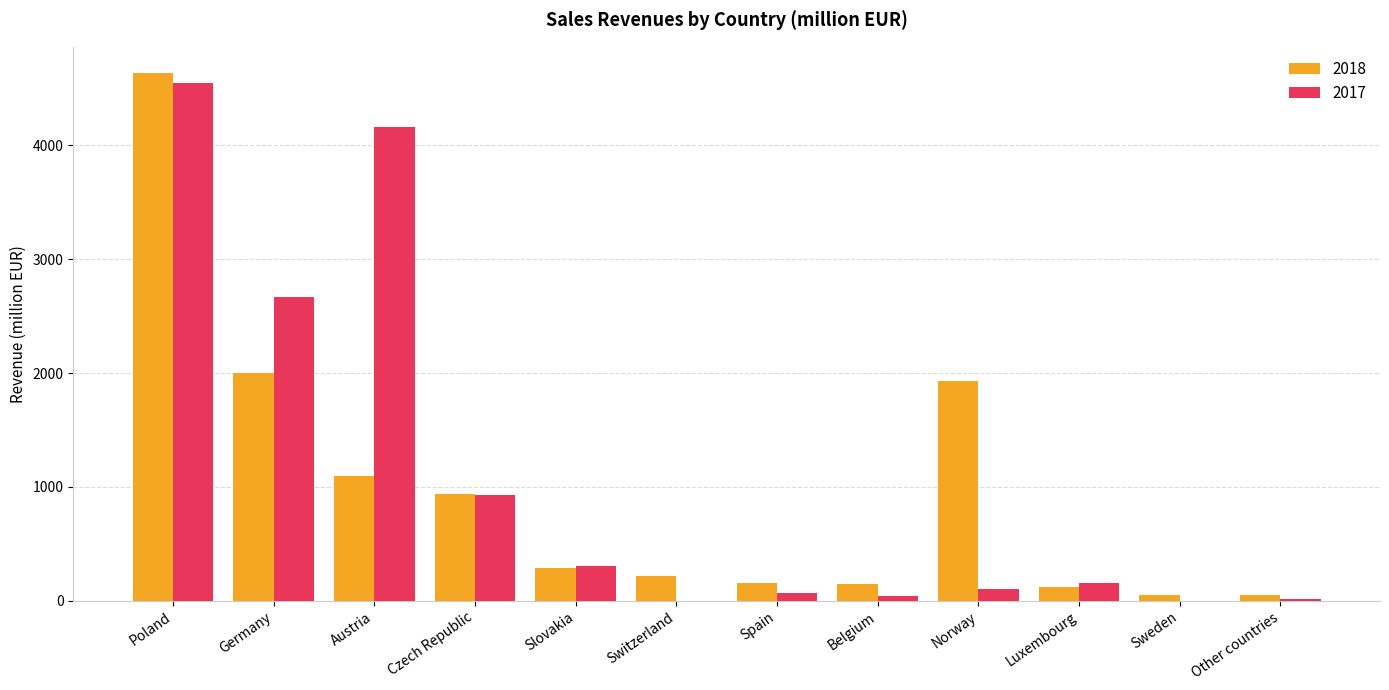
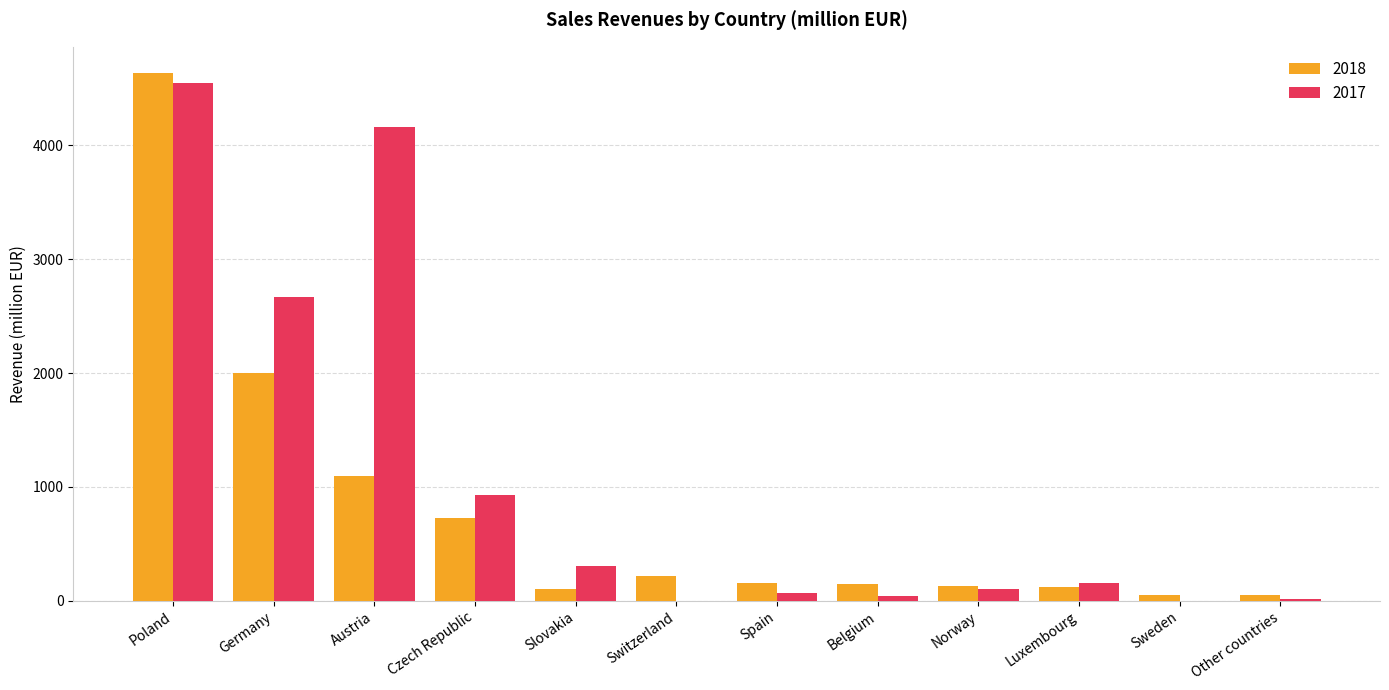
  {
    "2018": {
      "Poland": 4630,
      "Germany": 2000,
      "Austria": 1100,
-     "Czech Republic": 940,
-     "Slovakia": 280,
+     "Czech Republic": 730,
+     "Slovakia": 100,
      "Switzerland": 220,
      "Spain": 150,
      "Belgium": 150,
-     "Norway": 1930,
+     "Norway": 130,
      "Luxembourg": 120,
      "Sweden": 50,
      "Other countries": 50
    },
    "2017": {
      "Poland": 4540,
      "Germany": 2660,
      "Austria": 4160,
      "Czech Republic": 930,
      "Slovakia": 300,
      "Switzerland": 0,
      "Spain": 70,
      "Belgium": 40,
      "Norway": 100,
      "Luxembourg": 160,
      "Sweden": 0
    }
  }
